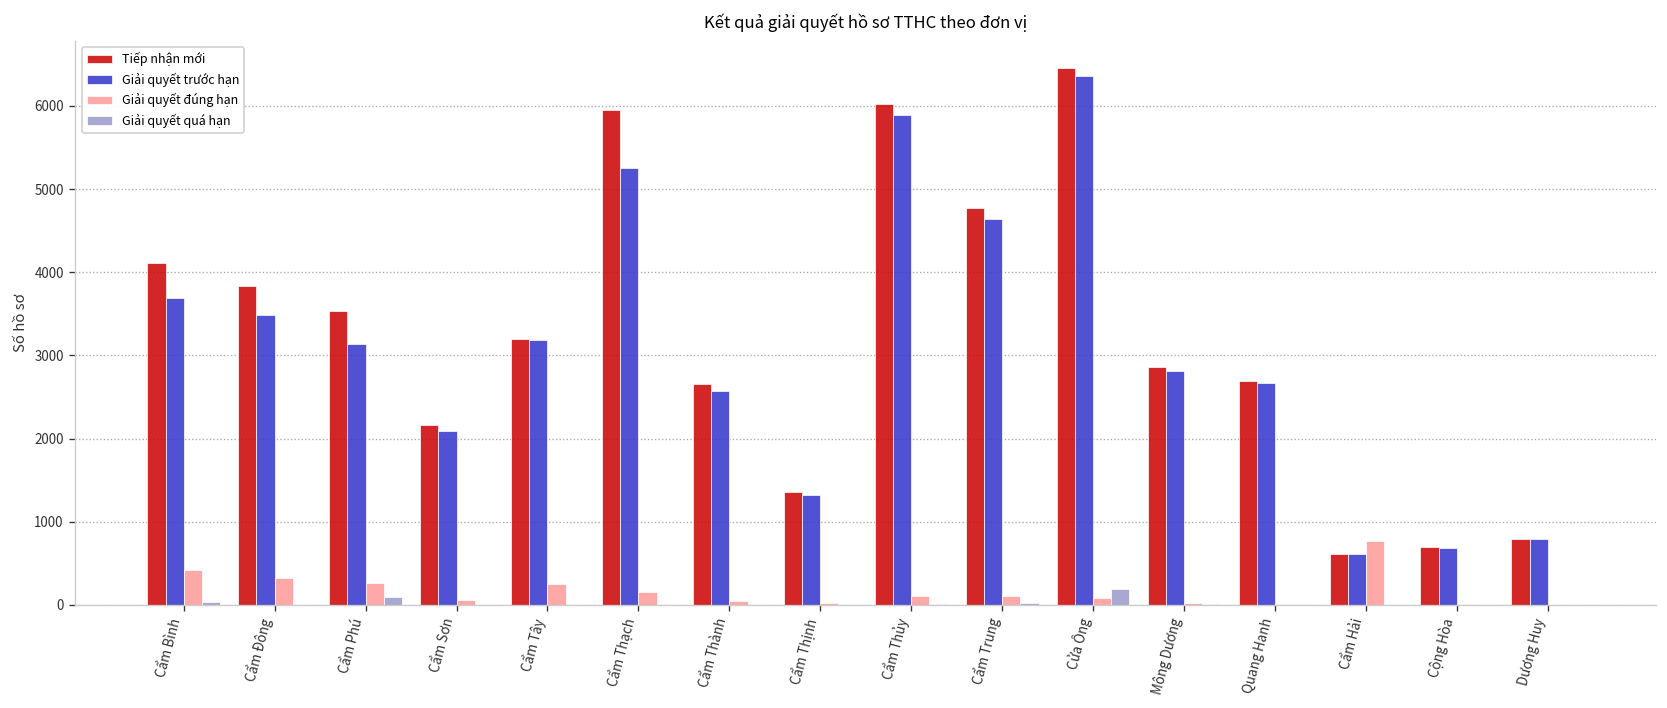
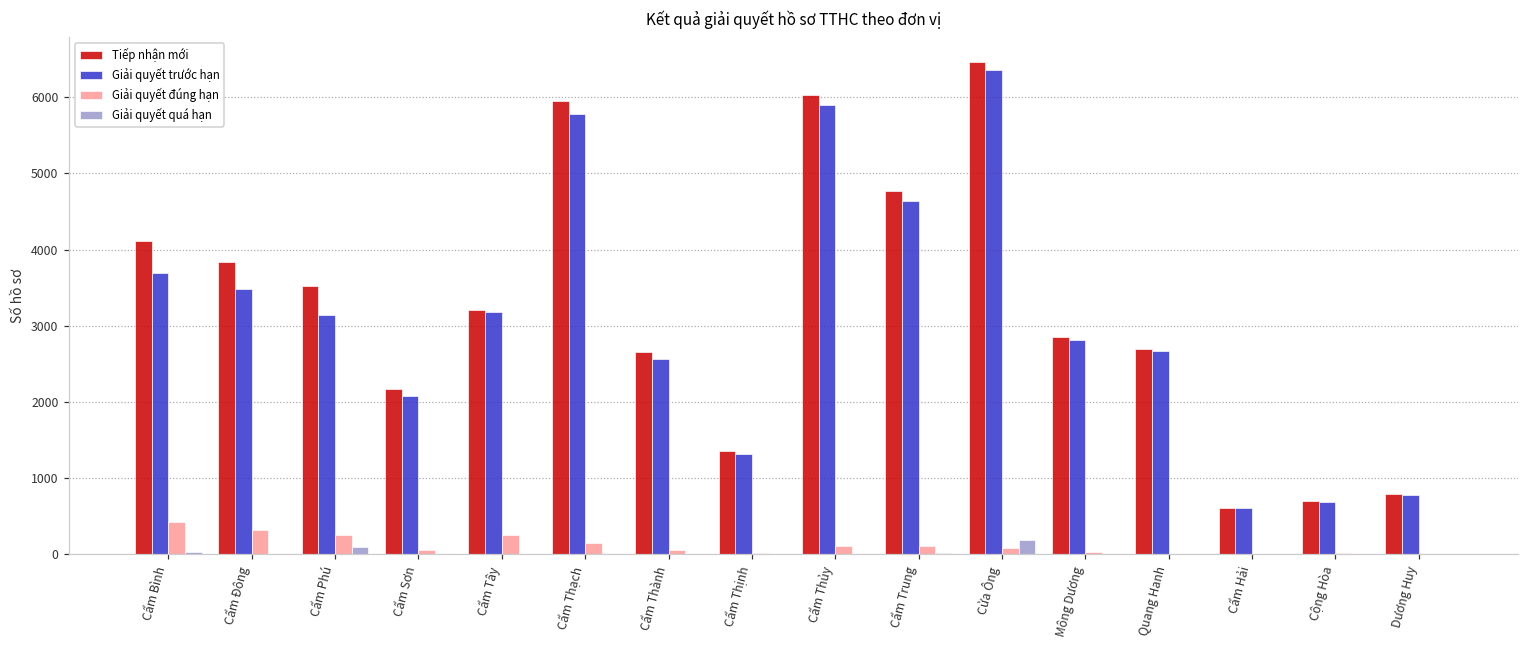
  {
    "Tiếp nhận mới": {
      "Cẩm Bình": 4100,
      "Cẩm Đông": 3800,
      "Cẩm Phú": 3500,
      "Cẩm Sơn": 2200,
      "Cẩm Tây": 3200,
      "Cẩm Thạch": 6000,
      "Cẩm Thành": 2700,
      "Cẩm Thịnh": 1400,
      "Cẩm Thủy": 6000,
      "Cẩm Trung": 4800,
      "Cửa Ông": 6500,
      "Mông Dương": 2900,
      "Quang Hanh": 2700,
      "Cẩm Hải": 600,
      "Cộng Hòa": 700,
      "Dương Huy": 800
    },
    "Giải quyết trước hạn": {
      "Cẩm Bình": 3700,
      "Cẩm Đông": 3500,
      "Cẩm Phú": 3100,
      "Cẩm Sơn": 2100,
      "Cẩm Tây": 3200,
-     "Cẩm Thạch": 5300,
+     "Cẩm Thạch": 5800,
      "Cẩm Thành": 2600,
      "Cẩm Thịnh": 1300,
      "Cẩm Thủy": 5900,
      "Cẩm Trung": 4600,
      "Cửa Ông": 6400,
      "Mông Dương": 2800,
      "Quang Hanh": 2700,
      "Cẩm Hải": 600,
      "Cộng Hòa": 700,
      "Dương Huy": 800
    },
    "Giải quyết đúng hạn": {
      "Cẩm Bình": 400,
      "Cẩm Đông": 300,
      "Cẩm Phú": 300,
      "Cẩm Sơn": 100,
      "Cẩm Tây": 300,
      "Cẩm Thạch": 100,
      "Cẩm Thành": 100,
      "Cẩm Thủy": 100,
      "Cẩm Trung": 100,
      "Cửa Ông": 100,
-     "Cẩm Hải": 800
+     "Cẩm Hải": 0
    },
    "Giải quyết quá hạn": {
      "Cẩm Phú": 100,
      "Cửa Ông": 200,
      "Cẩm Hải": 0
    }
  }
